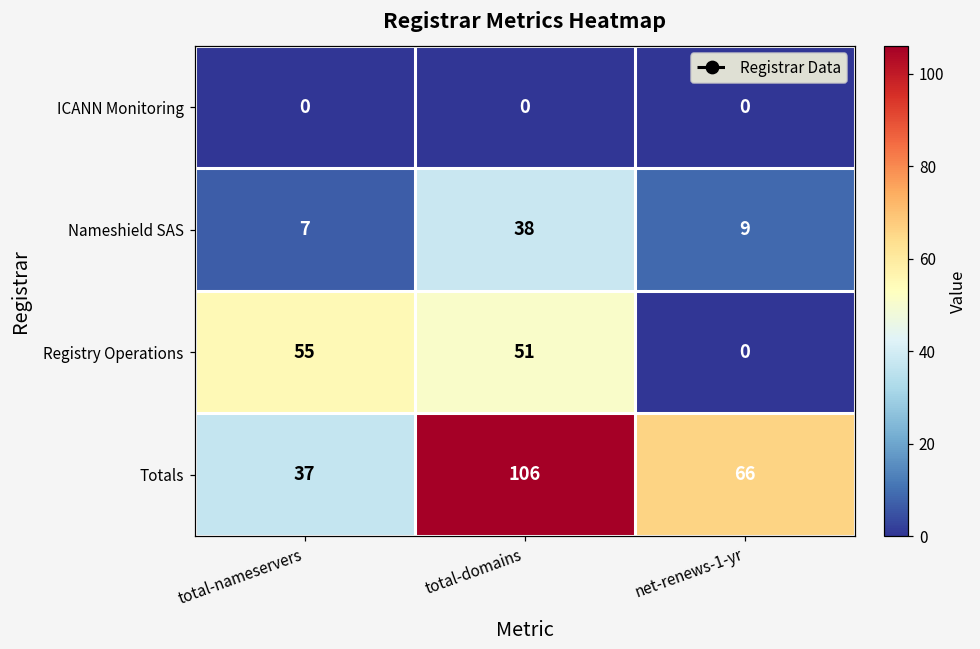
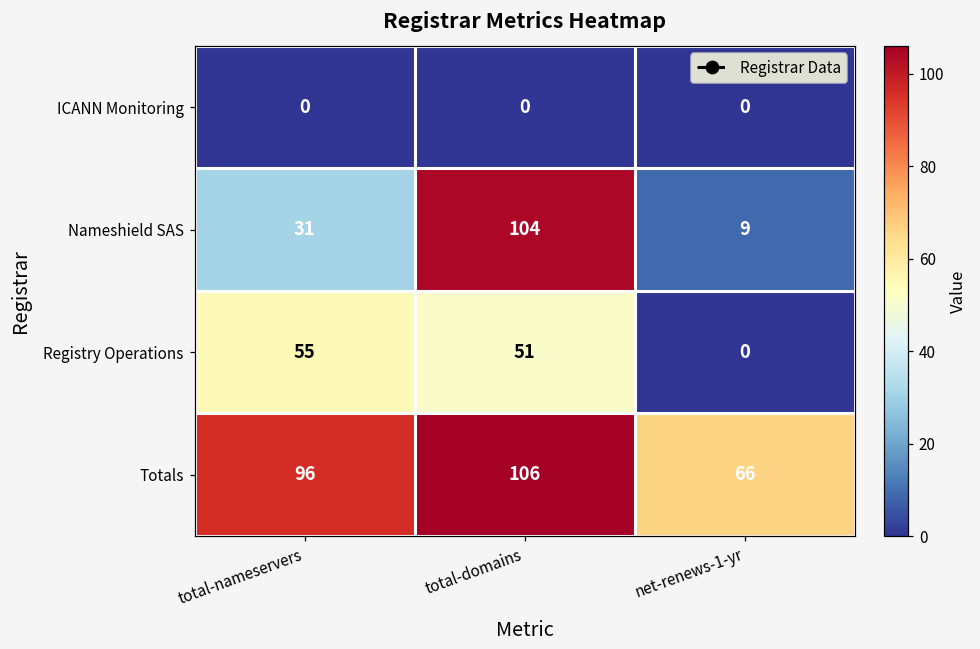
  {
    "ICANN Monitoring": {
      "total-nameservers": 0,
      "total-domains": 0,
      "net-renews-1-yr": 0
    },
    "Nameshield SAS": {
-     "total-nameservers": 7,
-     "total-domains": 38,
+     "total-nameservers": 31,
+     "total-domains": 104,
      "net-renews-1-yr": 9
    },
    "Registry Operations": {
      "total-nameservers": 55,
      "total-domains": 51,
      "net-renews-1-yr": 0
    },
    "Totals": {
-     "total-nameservers": 37,
+     "total-nameservers": 96,
      "total-domains": 106,
      "net-renews-1-yr": 66
    }
  }
